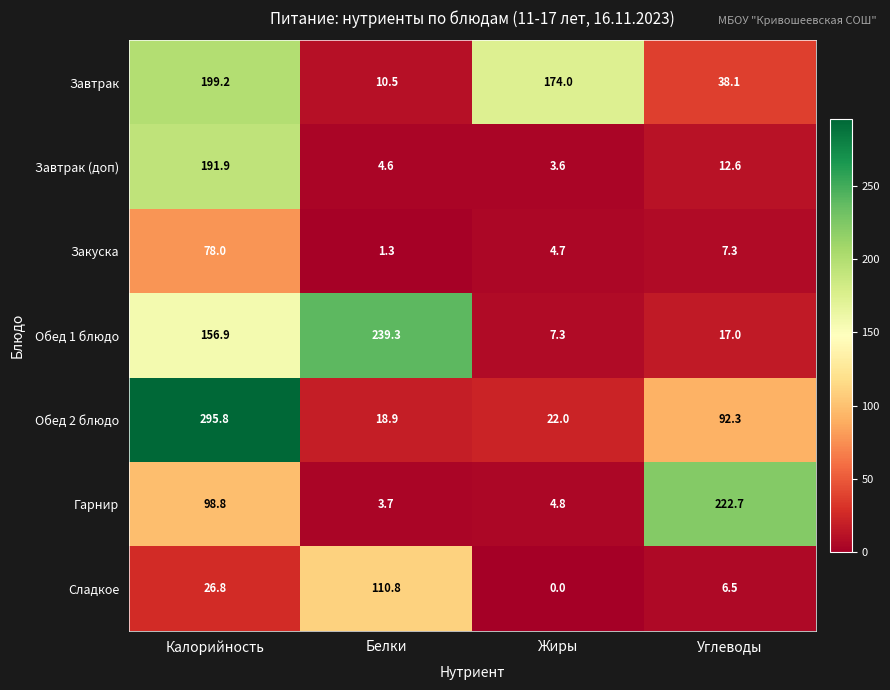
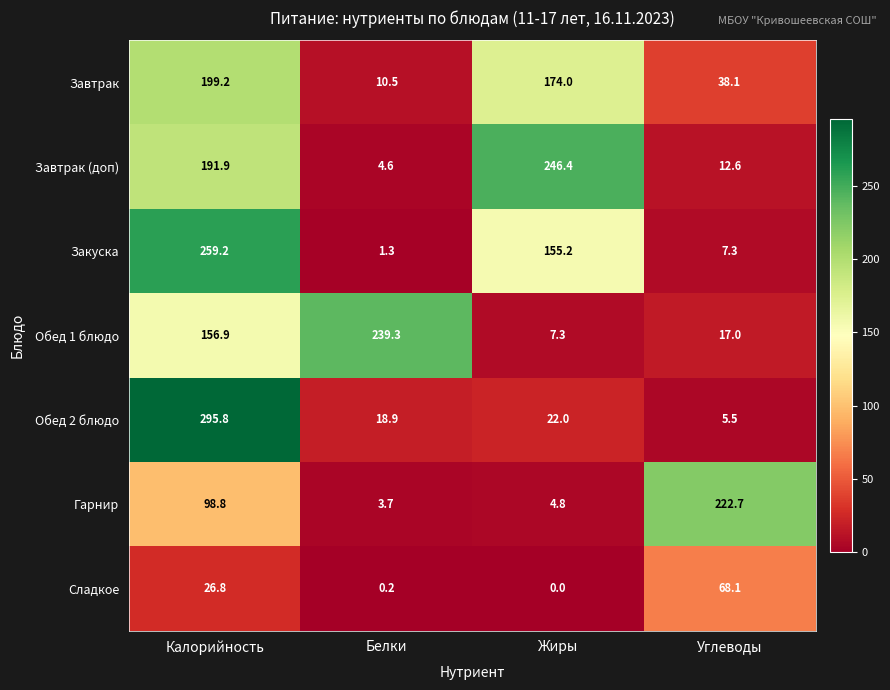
  {
    "Завтрак": {
      "Калорийность": 199.2,
      "Белки": 10.5,
      "Жиры": 174.0,
      "Углеводы": 38.1
    },
    "Завтрак (доп)": {
      "Калорийность": 191.9,
      "Белки": 4.6,
-     "Жиры": 3.6,
+     "Жиры": 246.4,
      "Углеводы": 12.6
    },
    "Закуска": {
-     "Калорийность": 78.0,
+     "Калорийность": 259.2,
      "Белки": 1.3,
-     "Жиры": 4.7,
+     "Жиры": 155.2,
      "Углеводы": 7.3
    },
    "Обед 1 блюдо": {
      "Калорийность": 156.9,
      "Белки": 239.3,
      "Жиры": 7.3,
      "Углеводы": 17.0
    },
    "Обед 2 блюдо": {
      "Калорийность": 295.8,
      "Белки": 18.9,
      "Жиры": 22.0,
-     "Углеводы": 92.3
+     "Углеводы": 5.5
    },
    "Гарнир": {
      "Калорийность": 98.8,
      "Белки": 3.7,
      "Жиры": 4.8,
      "Углеводы": 222.7
    },
    "Сладкое": {
      "Калорийность": 26.8,
-     "Белки": 110.8,
+     "Белки": 0.2,
      "Жиры": 0.0,
-     "Углеводы": 6.5
+     "Углеводы": 68.1
    }
  }
